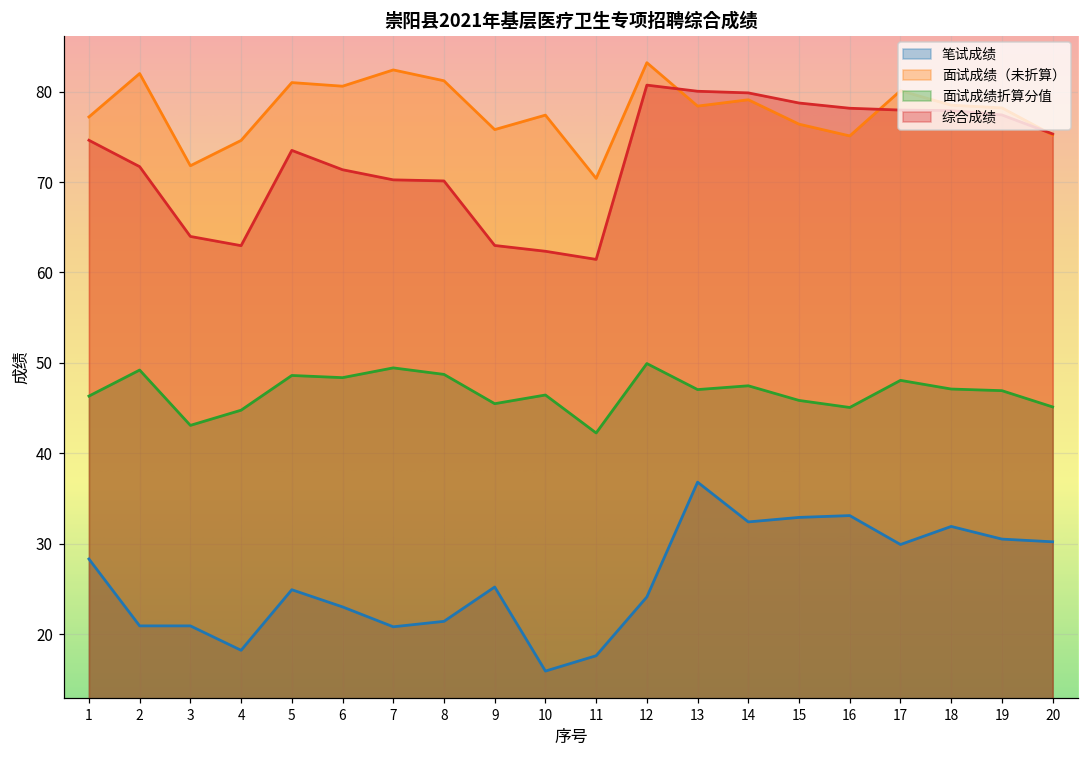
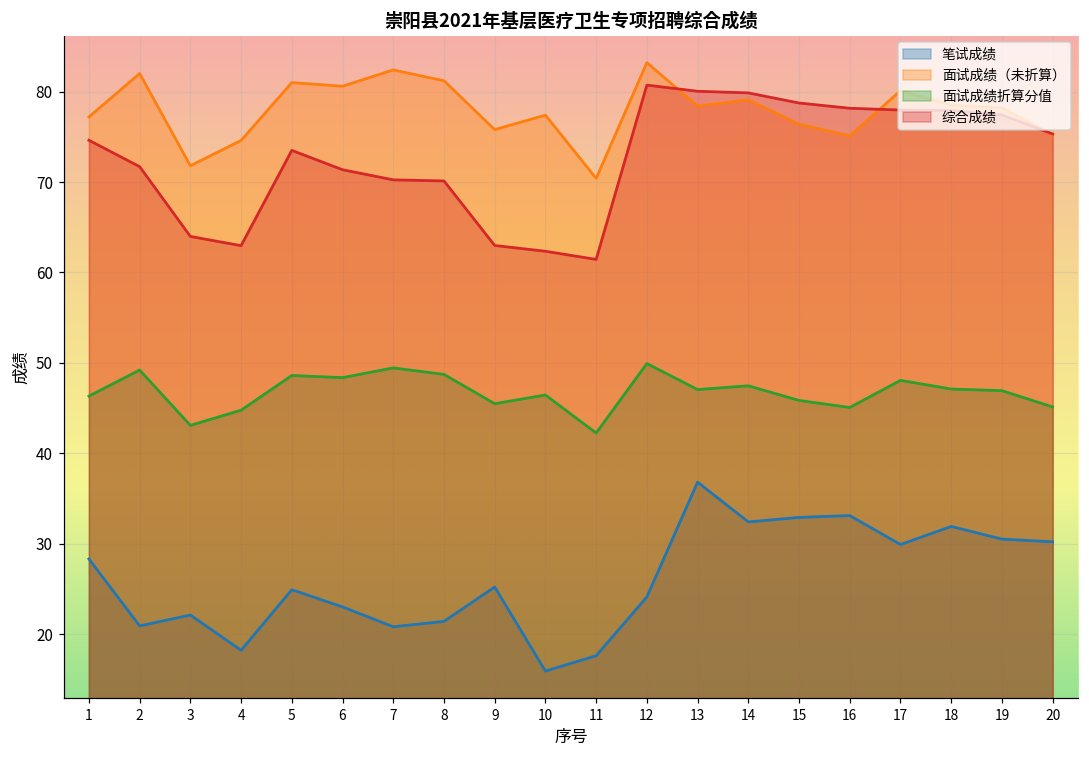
  {
    "笔试成绩": {
      "1": 28,
      "2": 21,
-     "3": 21,
+     "3": 22,
      "4": 18,
      "5": 25,
      "6": 23,
      "7": 21,
      "8": 21,
      "9": 25,
      "10": 16,
      "11": 18,
      "12": 24,
      "13": 37,
      "14": 32,
      "15": 33,
      "16": 33,
      "17": 30,
      "18": 32,
      "19": 31,
      "20": 30
    },
    "面试成绩折算分值": {
      "1": 46,
      "2": 49,
      "3": 43,
      "4": 45,
      "5": 49,
      "6": 48,
      "7": 49,
      "8": 49,
      "9": 45,
      "10": 46,
      "11": 42,
      "12": 50,
      "13": 47,
      "14": 47,
      "15": 46,
      "16": 45,
      "17": 48,
      "18": 47,
      "19": 47,
      "20": 45
    }
  }
